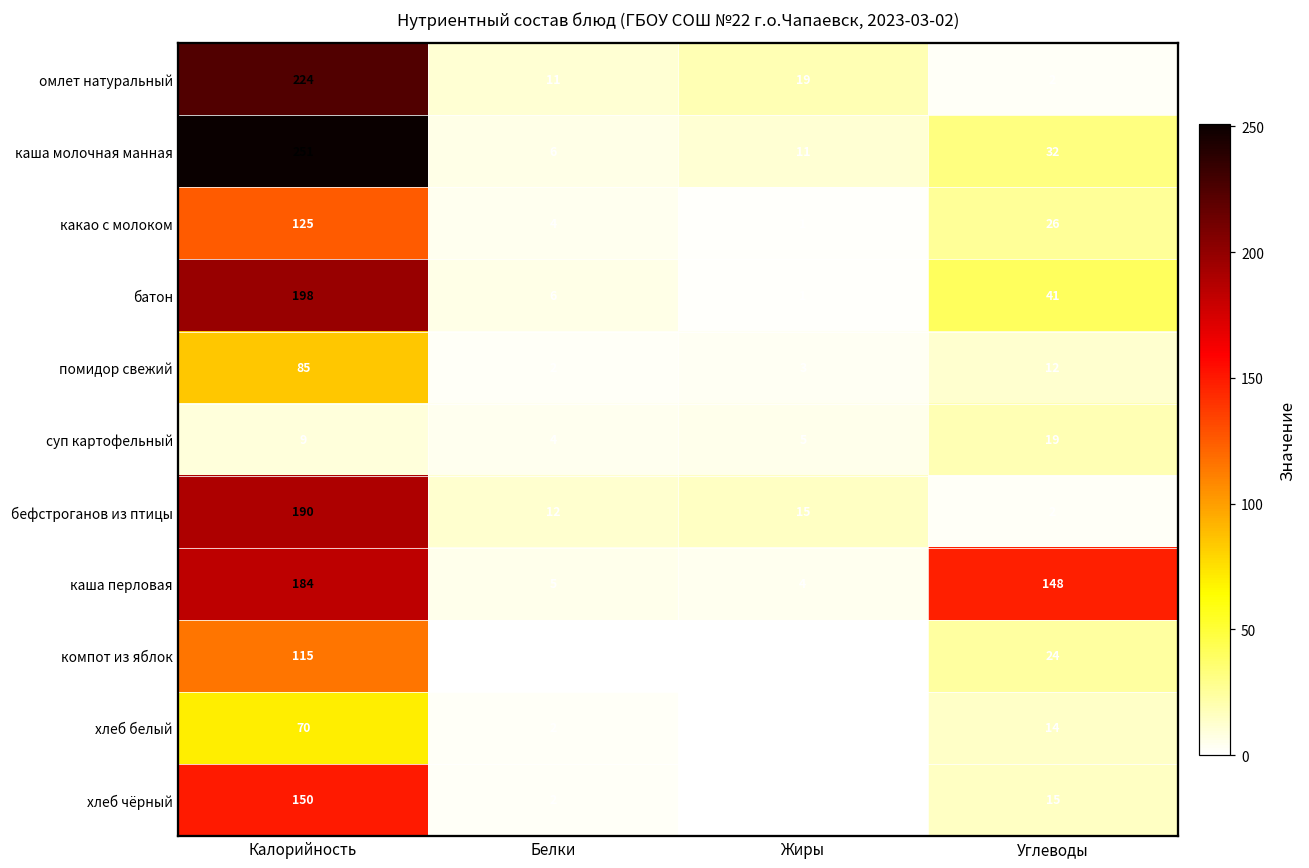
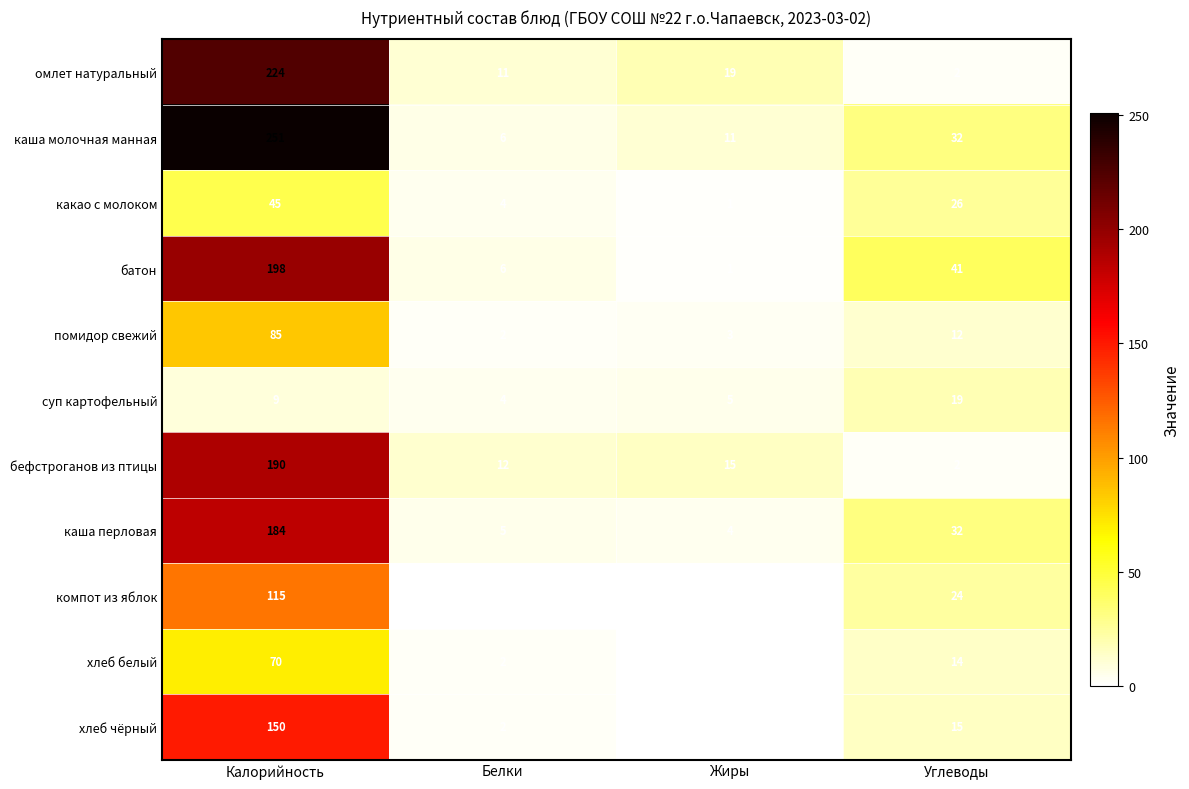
  {
    "омлет натуральный": {
      "Калорийность": 224,
      "Жиры": 19
    },
    "каша молочная манная": {
      "Углеводы": 32
    },
    "какао с молоком": {
-     "Калорийность": 125,
+     "Калорийность": 45,
      "Углеводы": 26
    },
    "батон": {
      "Калорийность": 198,
      "Углеводы": 41
    },
    "помидор свежий": {
      "Калорийность": 85,
      "Углеводы": 12
    },
    "суп картофельный": {
      "Углеводы": 19
    },
    "бефстроганов из птицы": {
      "Калорийность": 190,
      "Белки": 12,
      "Жиры": 15
    },
    "каша перловая": {
      "Калорийность": 184,
-     "Углеводы": 148
+     "Углеводы": 32
    },
    "компот из яблок": {
      "Калорийность": 115,
      "Углеводы": 24
    },
    "хлеб белый": {
      "Калорийность": 70,
      "Углеводы": 14
    },
    "хлеб чёрный": {
      "Калорийность": 150,
      "Углеводы": 15
    }
  }
